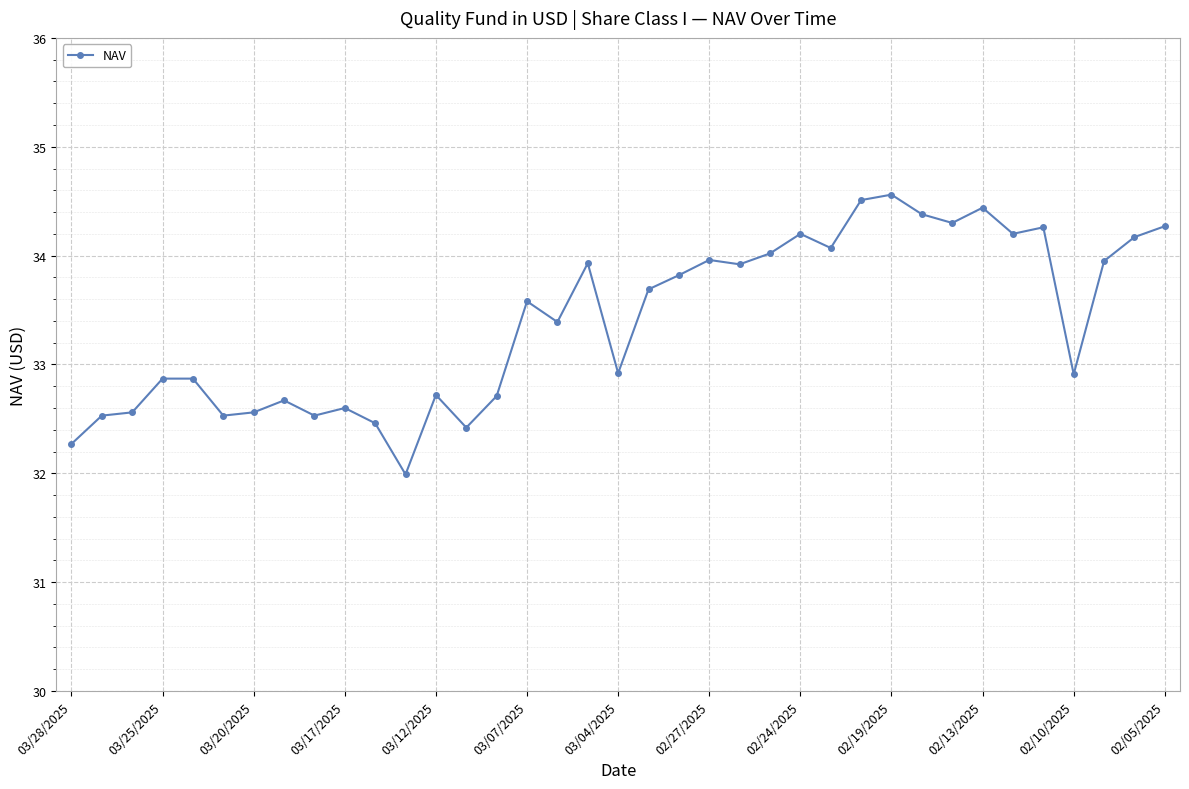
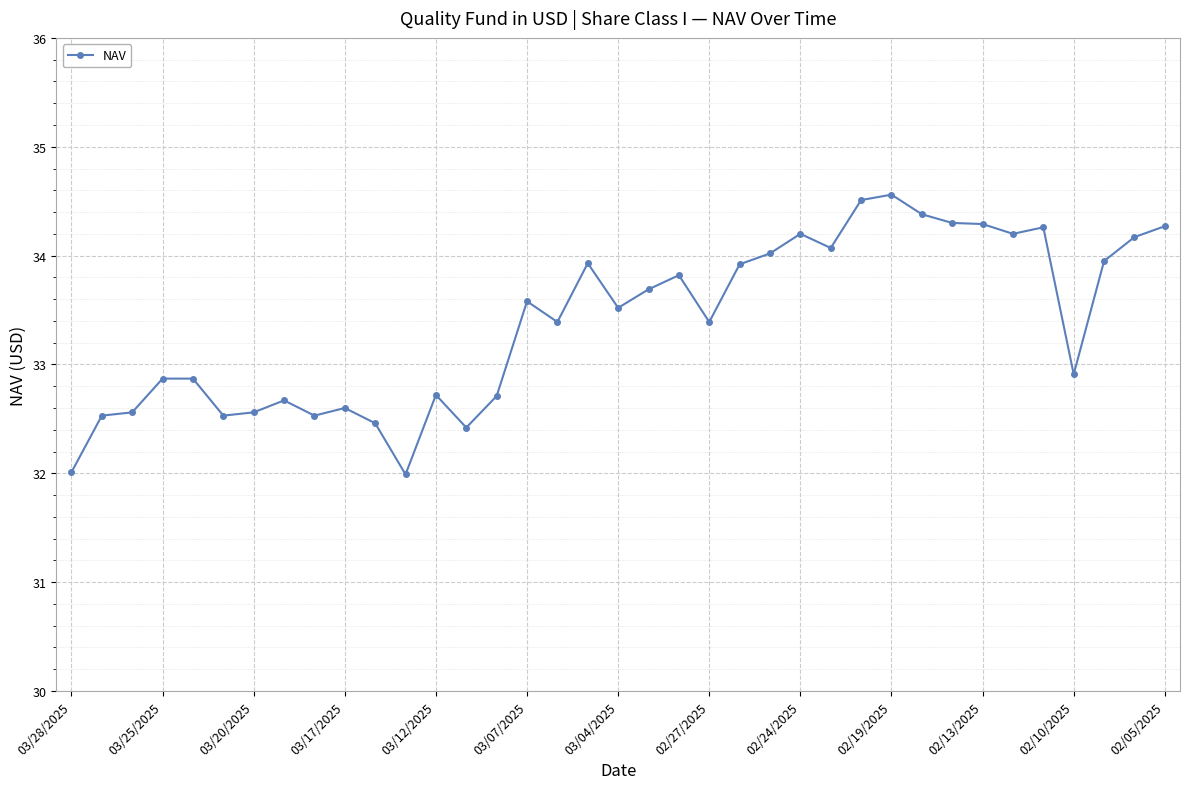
  {
-   "03/28/2025": 32.27,
+   "03/28/2025": 32.01,
    "03/25/2025": 32.87,
    "03/20/2025": 32.56,
    "03/17/2025": 32.60,
    "03/12/2025": 32.72,
    "03/07/2025": 33.58,
-   "03/04/2025": 32.92,
-   "02/27/2025": 33.96,
+   "03/04/2025": 33.52,
+   "02/27/2025": 33.39,
    "02/24/2025": 34.20,
    "02/19/2025": 34.56,
-   "02/13/2025": 34.44,
+   "02/13/2025": 34.29,
    "02/10/2025": 32.91,
    "02/05/2025": 34.27
  }
